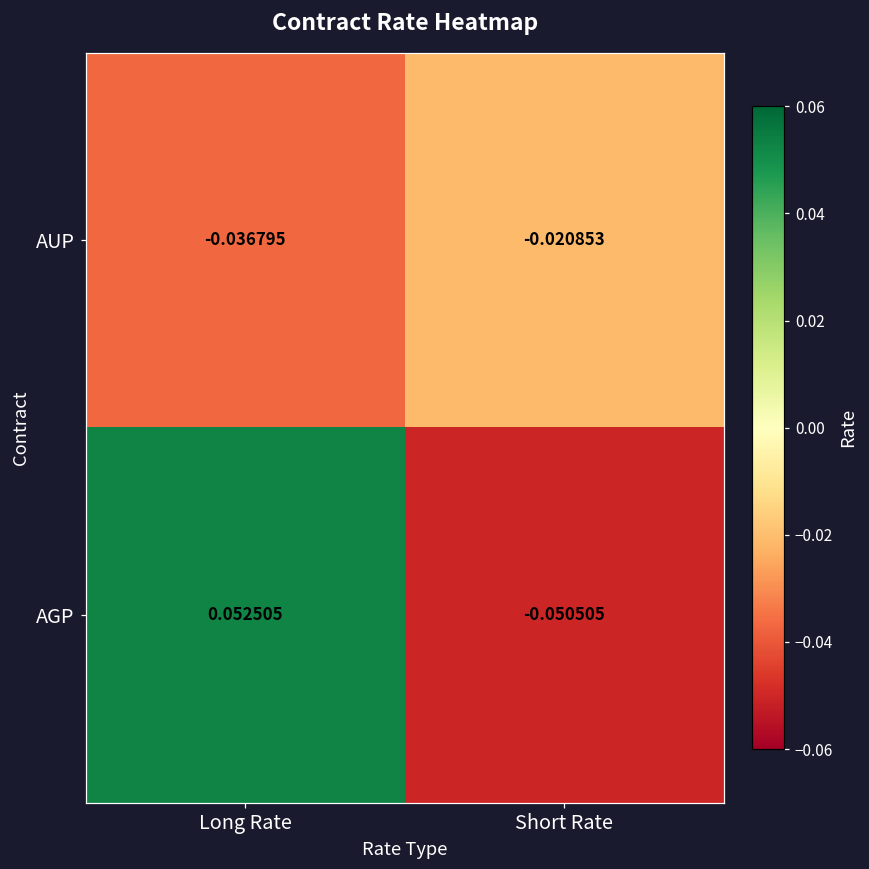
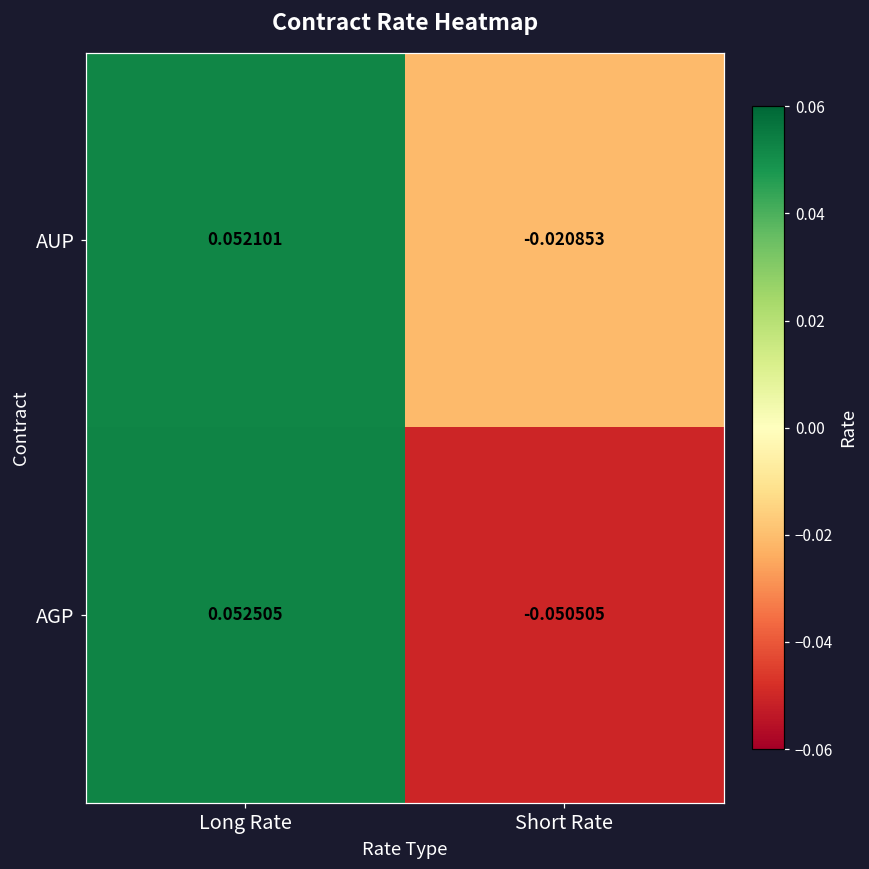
  {
    "AUP": {
-     "Long Rate": -0.036795,
+     "Long Rate": 0.052101,
      "Short Rate": -0.020853
    },
    "AGP": {
      "Long Rate": 0.052505,
      "Short Rate": -0.050505
    }
  }
